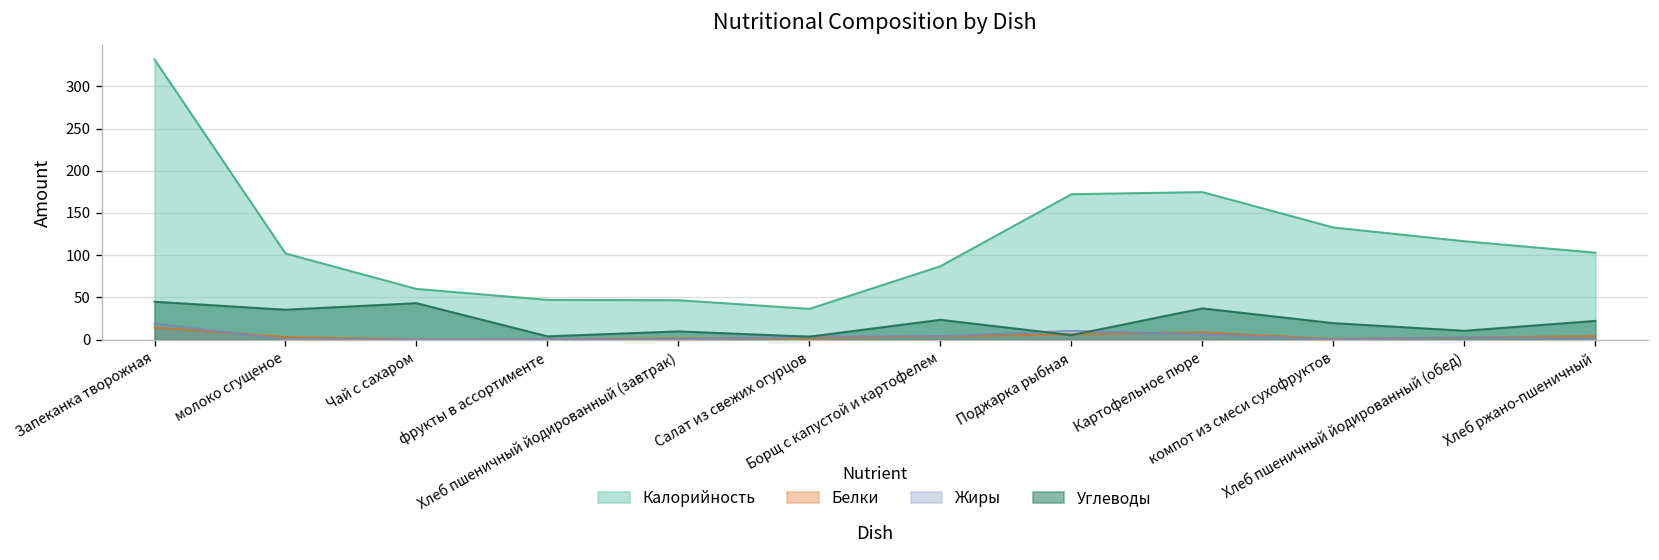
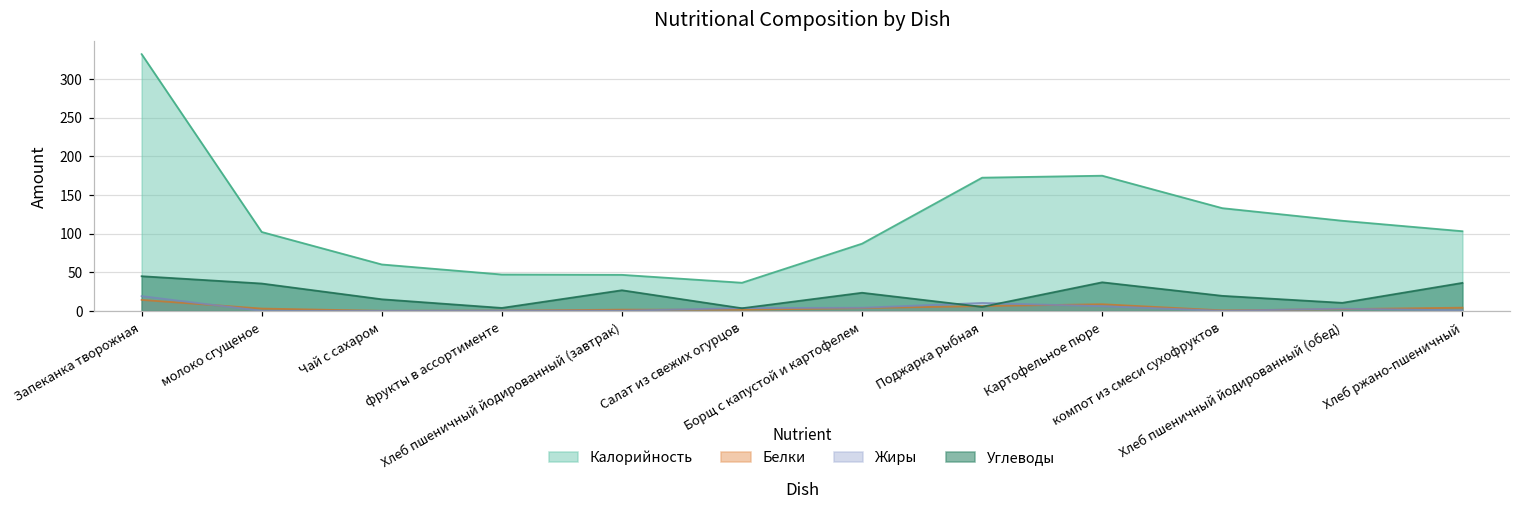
  {
    "Белки": {
      "Запеканка творожная": 10
    },
    "Углеводы": {
      "Запеканка творожная": 40,
      "молоко сгущеное": 40,
-     "Чай с сахаром": 40,
-     "Хлеб пшеничный йодированный (завтрак)": 10,
+     "Чай с сахаром": 20,
+     "Хлеб пшеничный йодированный (завтрак)": 30,
      "Борщ с капустой и картофелем": 20,
      "Картофельное пюре": 40,
      "компот из смеси сухофруктов": 20,
      "Хлеб пшеничный йодированный (обед)": 10,
-     "Хлеб ржано-пшеничный": 20
+     "Хлеб ржано-пшеничный": 40
    }
  }
